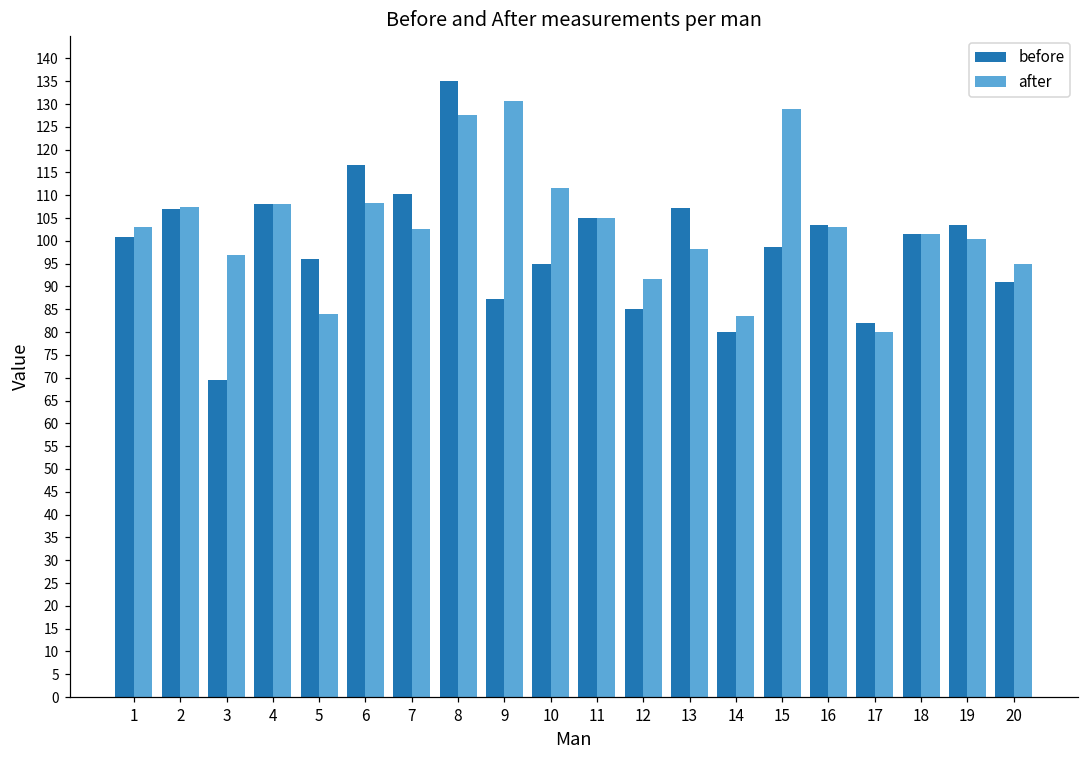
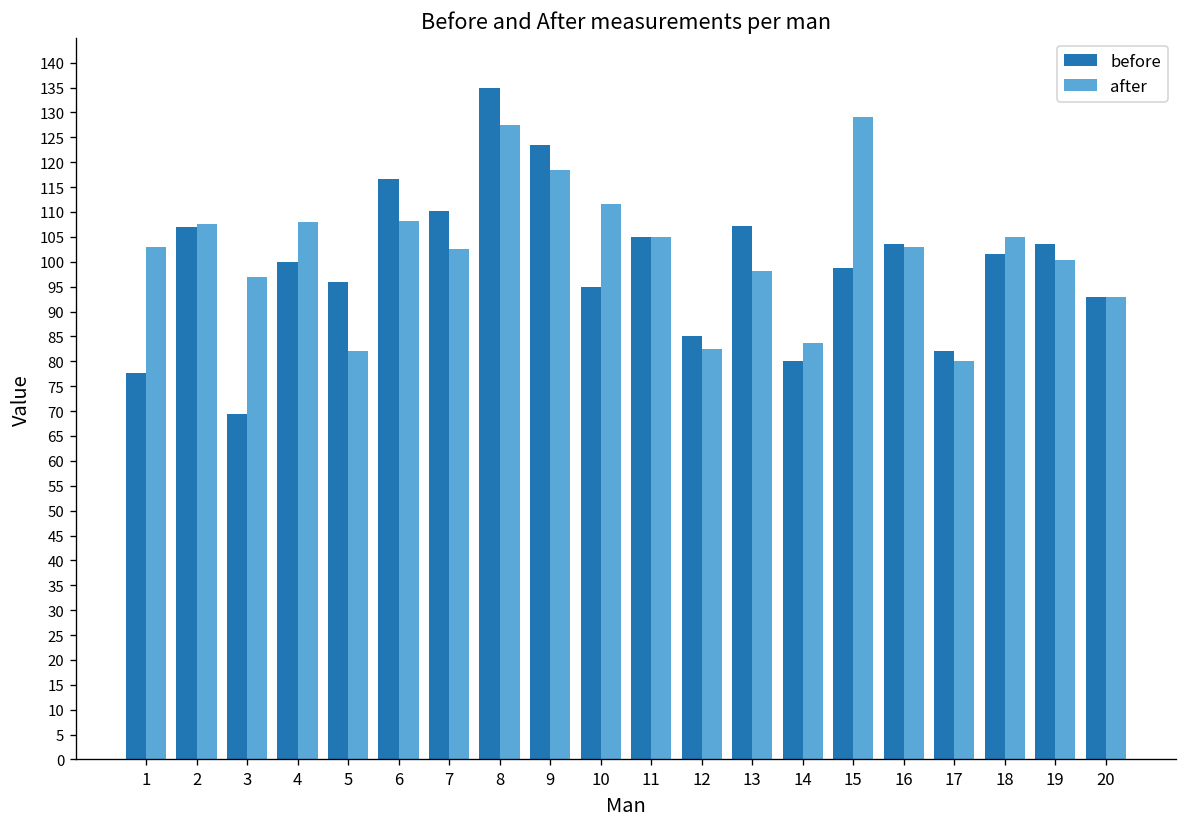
  {
    "before": {
-     "1": 101,
+     "1": 78,
      "2": 107,
      "3": 70,
-     "4": 108,
+     "4": 100,
      "5": 96,
      "6": 117,
      "7": 110,
      "8": 135,
-     "9": 87,
+     "9": 124,
      "10": 95,
      "11": 105,
      "12": 85,
      "13": 107,
      "14": 80,
      "15": 99,
      "16": 104,
      "17": 82,
      "18": 102,
      "19": 104,
-     "20": 91
+     "20": 93
    },
    "after": {
      "1": 103,
      "2": 108,
      "3": 97,
      "4": 108,
-     "5": 84,
+     "5": 82,
      "6": 108,
      "7": 103,
      "8": 128,
-     "9": 131,
+     "9": 119,
      "10": 112,
      "11": 105,
-     "12": 92,
+     "12": 82,
      "13": 98,
      "14": 84,
      "15": 129,
      "16": 103,
      "17": 80,
-     "18": 102,
+     "18": 105,
      "19": 100,
-     "20": 95
+     "20": 93
    }
  }
